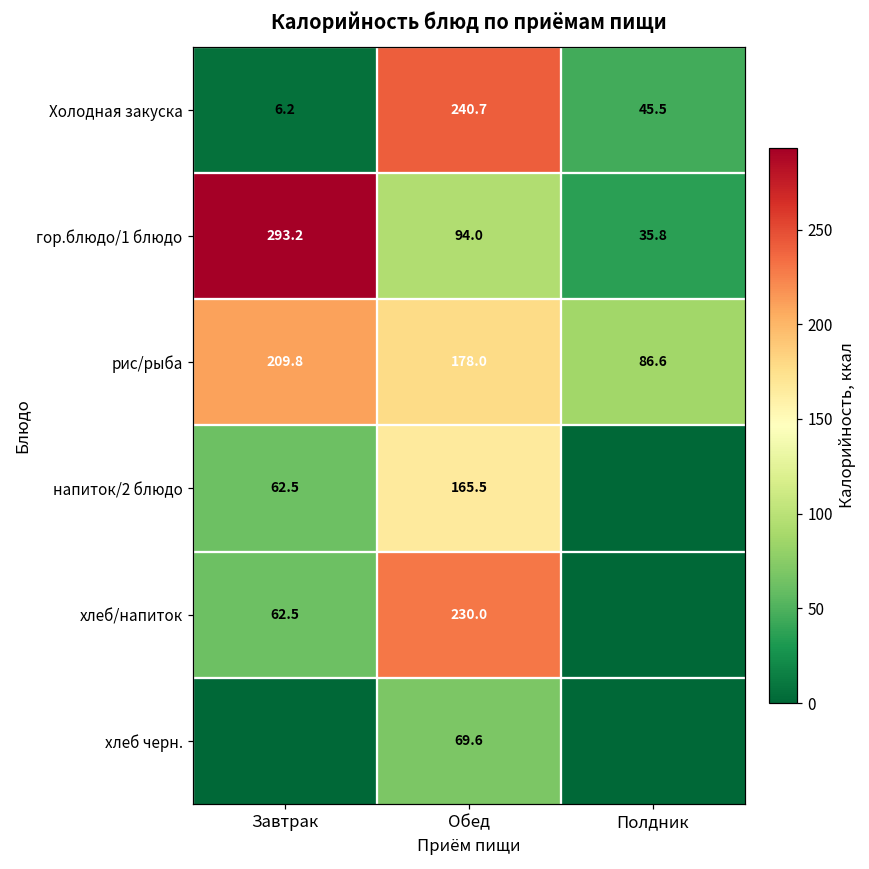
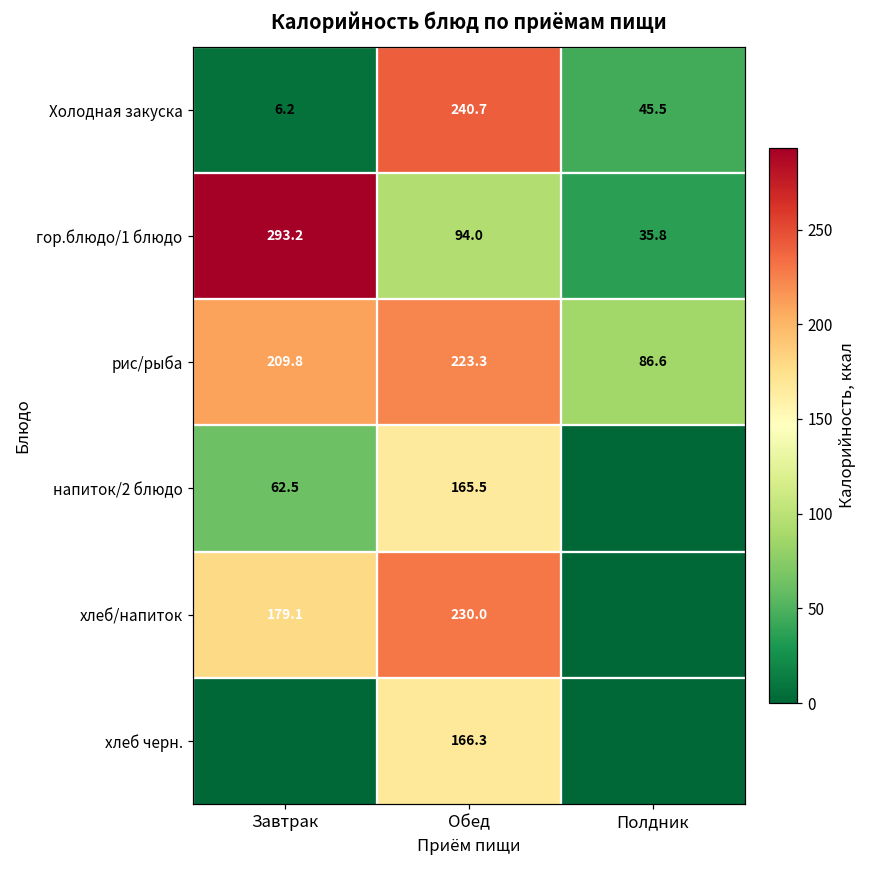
  {
    "Холодная закуска": {
      "Завтрак": 6.2,
      "Обед": 240.7,
      "Полдник": 45.5
    },
    "гор.блюдо/1 блюдо": {
      "Завтрак": 293.2,
      "Обед": 94.0,
      "Полдник": 35.8
    },
    "рис/рыба": {
      "Завтрак": 209.8,
-     "Обед": 178.0,
+     "Обед": 223.3,
      "Полдник": 86.6
    },
    "напиток/2 блюдо": {
      "Завтрак": 62.5,
      "Обед": 165.5
    },
    "хлеб/напиток": {
-     "Завтрак": 62.5,
+     "Завтрак": 179.1,
      "Обед": 230.0
    },
    "хлеб черн.": {
-     "Обед": 69.6
+     "Обед": 166.3
    }
  }
